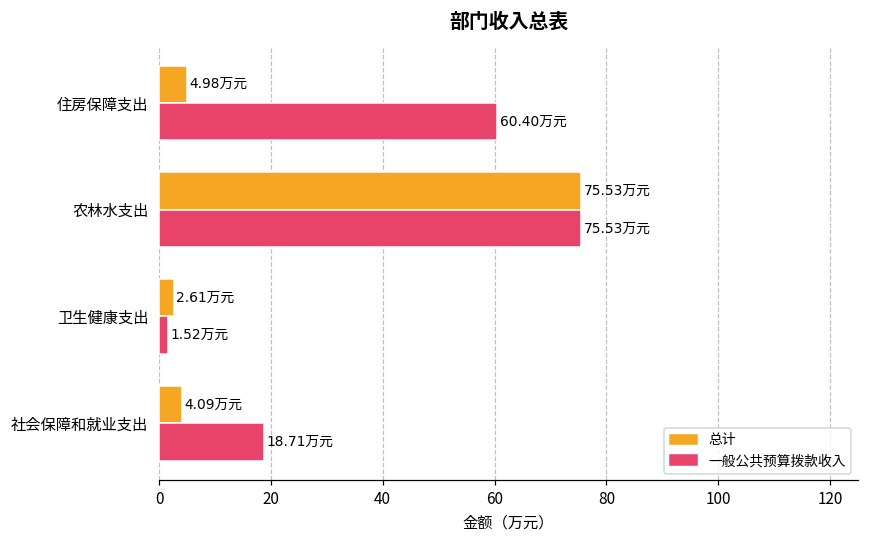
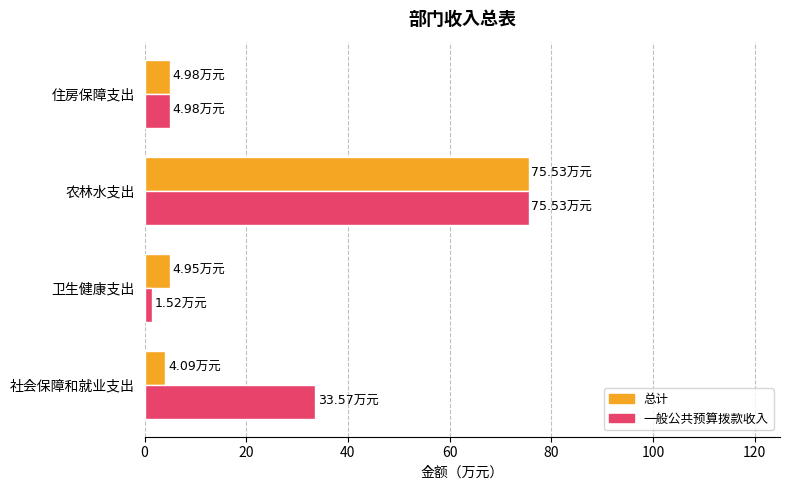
  {
    "总计": {
      "住房保障支出": 4.98,
      "农林水支出": 75.53,
-     "卫生健康支出": 2.61,
+     "卫生健康支出": 4.95,
      "社会保障和就业支出": 4.09
    },
    "一般公共预算拨款收入": {
-     "住房保障支出": 60.40,
+     "住房保障支出": 4.98,
      "农林水支出": 75.53,
      "卫生健康支出": 1.52,
-     "社会保障和就业支出": 18.71
+     "社会保障和就业支出": 33.57
    }
  }
